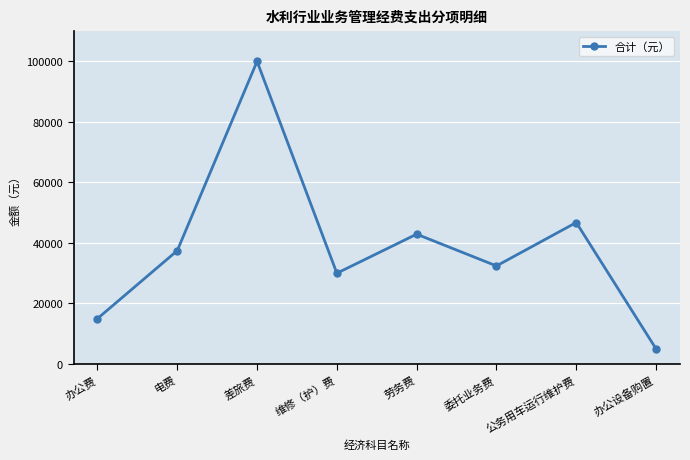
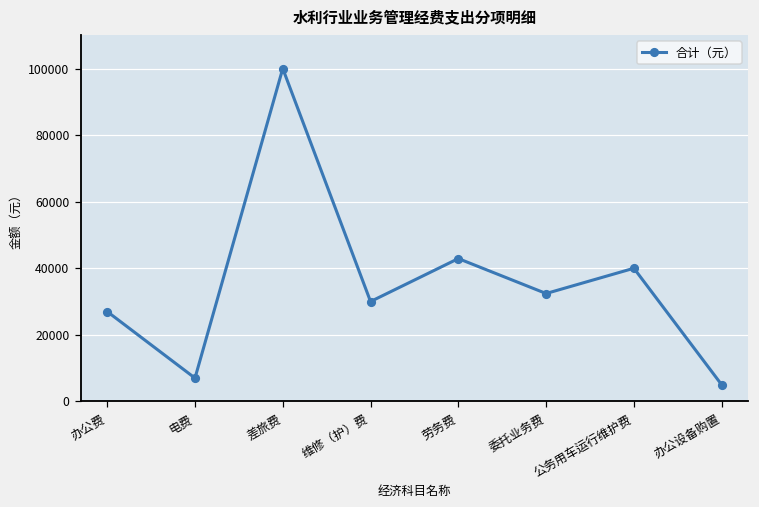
  {
-   "办公费": 15000,
-   "电费": 37000,
+   "办公费": 27000,
+   "电费": 7000,
    "差旅费": 100000,
    "维修（护）费": 30000,
    "劳务费": 43000,
    "委托业务费": 32000,
-   "公务用车运行维护费": 47000,
+   "公务用车运行维护费": 40000,
    "办公设备购置": 5000
  }
